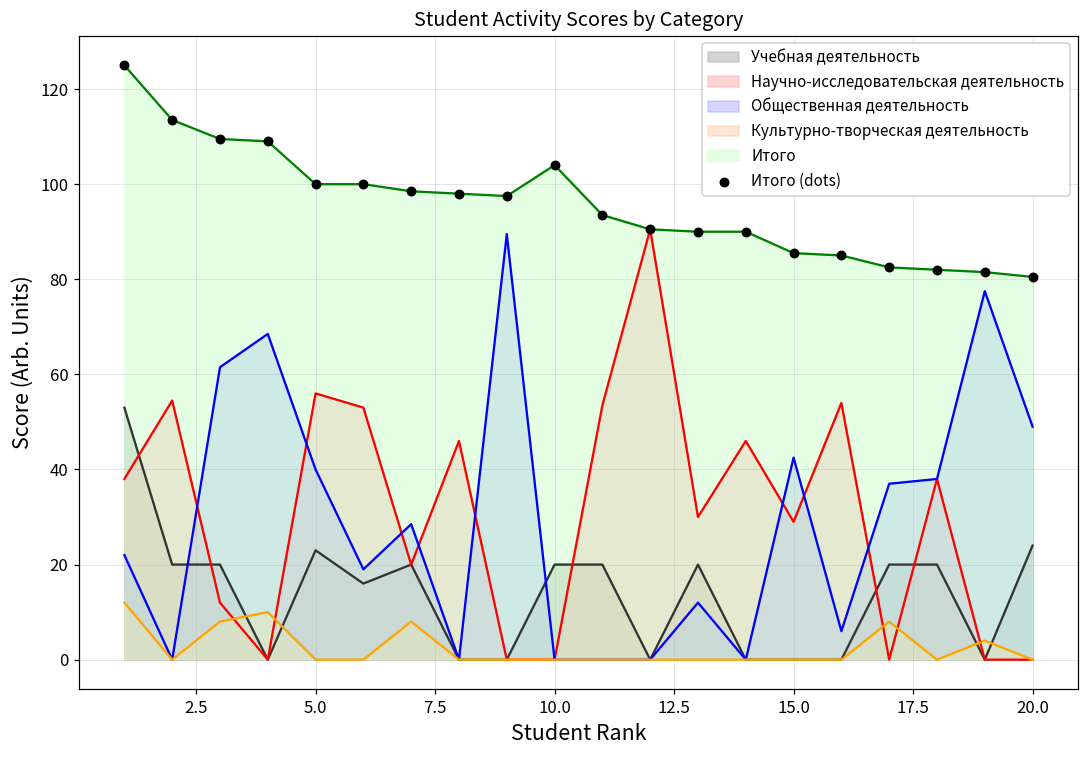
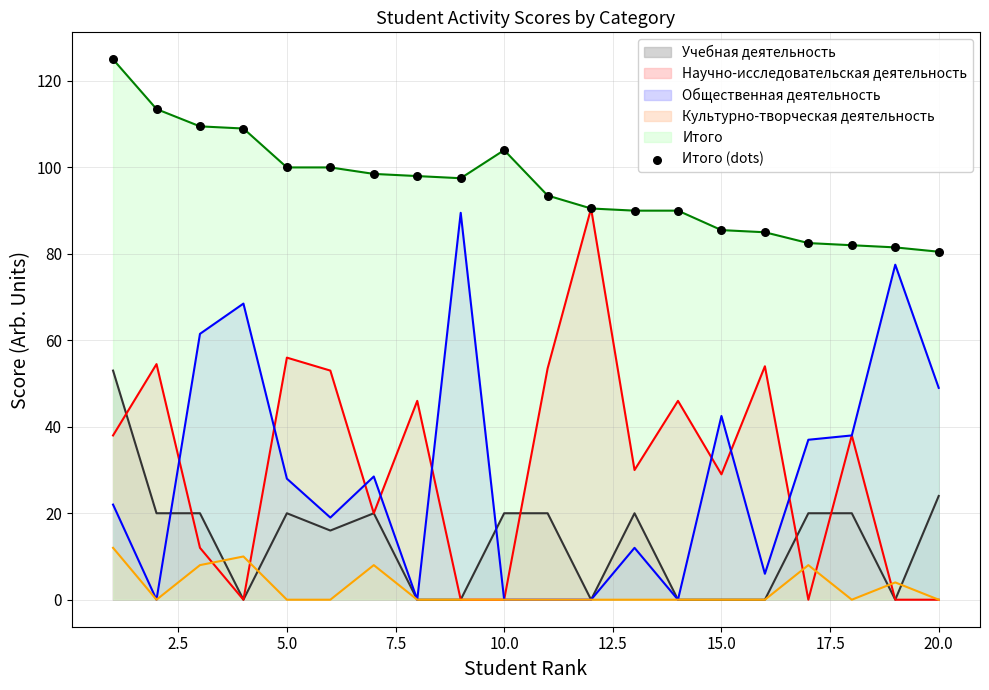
  {
    "Учебная деятельность": {
-     "5.0": 23,
+     "5.0": 20,
      "10.0": 20,
      "20.0": 24
    },
    "Общественная деятельность": {
-     "5.0": 40,
+     "5.0": 28,
      "15.0": 43,
      "20.0": 49
    },
    "Итого (dots)": {
      "5.0": 100,
      "10.0": 104,
      "15.0": 86,
      "20.0": 81
    }
  }
